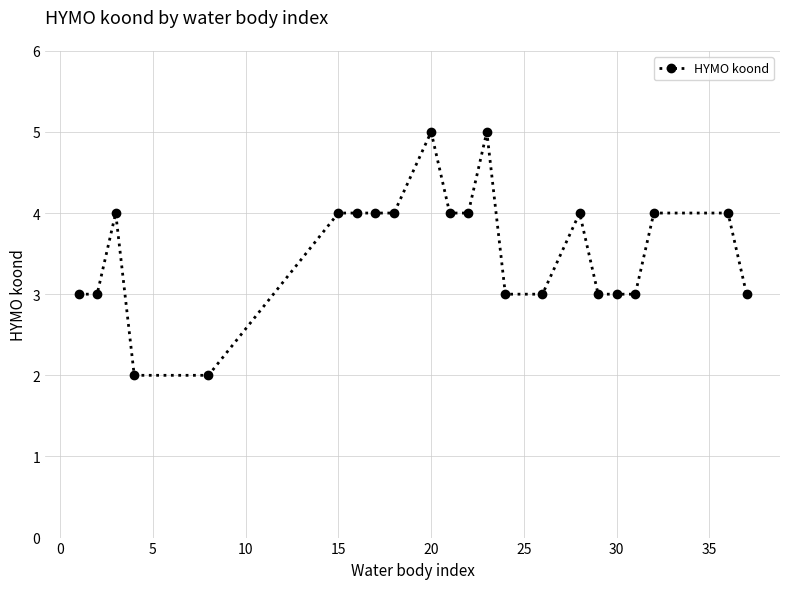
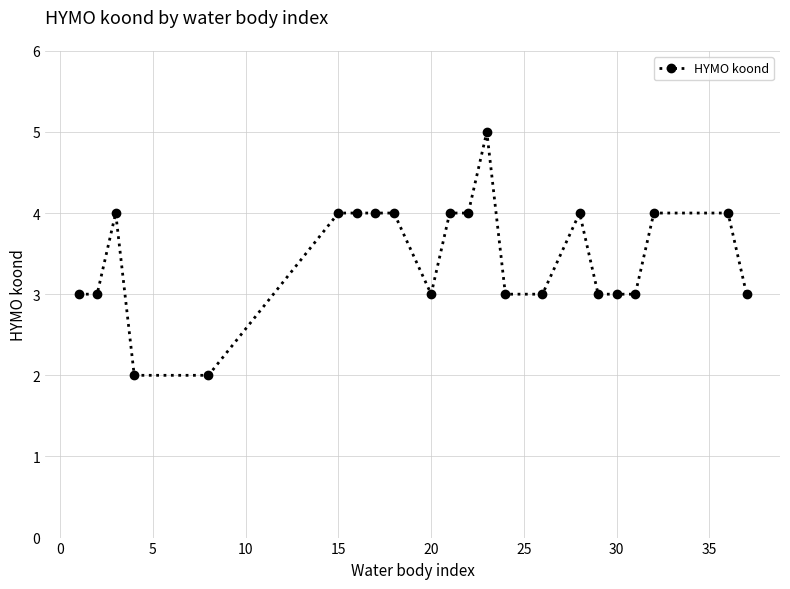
  {
    "15": 4,
-   "20": 5,
+   "20": 3,
    "30": 3
  }
